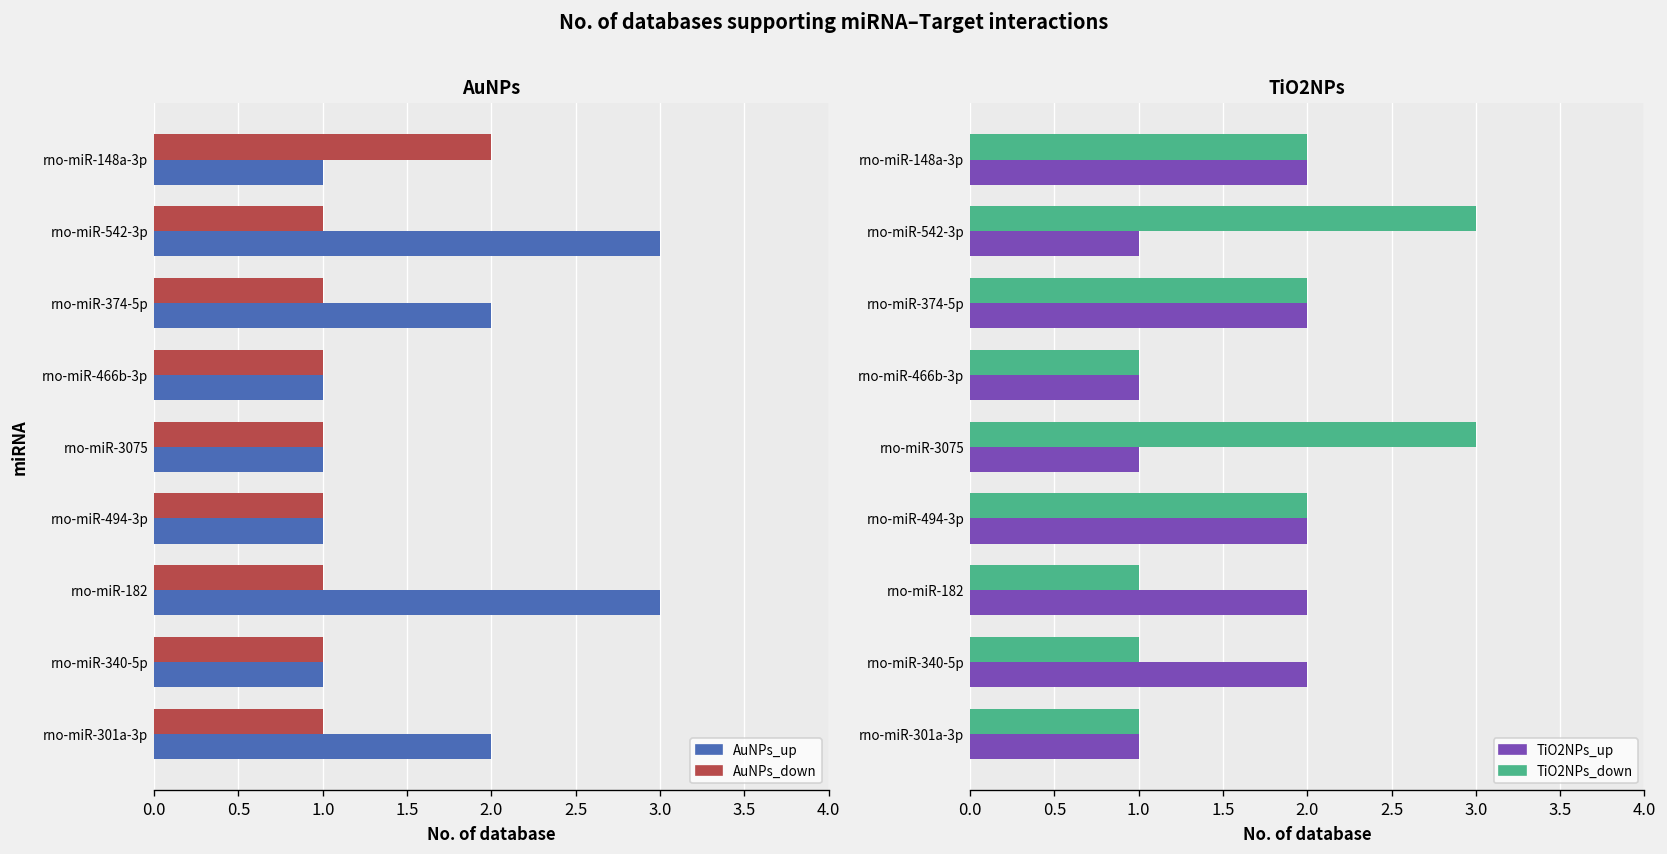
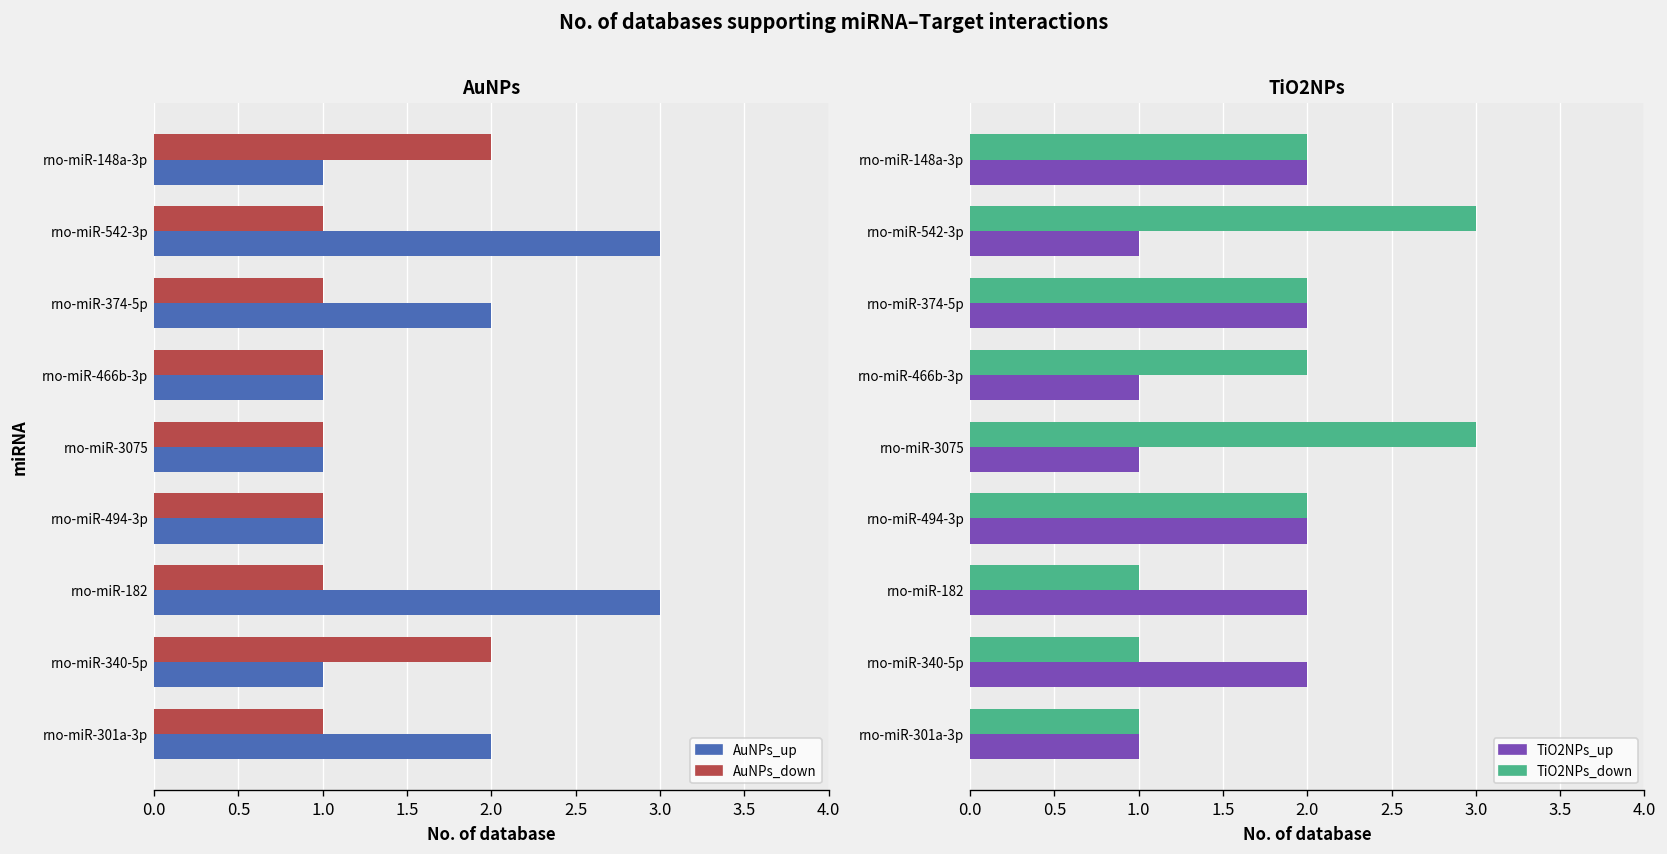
  {
    "AuNPs": {
      "AuNPs_up": {
        "rno-miR-148a-3p": 1,
        "rno-miR-542-3p": 3,
        "rno-miR-374-5p": 2,
        "rno-miR-466b-3p": 1,
        "rno-miR-3075": 1,
        "rno-miR-494-3p": 1,
        "rno-miR-182": 3,
        "rno-miR-340-5p": 1,
        "rno-miR-301a-3p": 2
      },
      "AuNPs_down": {
        "rno-miR-148a-3p": 2,
        "rno-miR-542-3p": 1,
        "rno-miR-374-5p": 1,
        "rno-miR-466b-3p": 1,
        "rno-miR-3075": 1,
        "rno-miR-494-3p": 1,
        "rno-miR-182": 1,
-       "rno-miR-340-5p": 1,
+       "rno-miR-340-5p": 2,
        "rno-miR-301a-3p": 1
      }
    },
    "TiO2NPs": {
      "TiO2NPs_up": {
        "rno-miR-148a-3p": 2,
        "rno-miR-542-3p": 1,
        "rno-miR-374-5p": 2,
        "rno-miR-466b-3p": 1,
        "rno-miR-3075": 1,
        "rno-miR-494-3p": 2,
        "rno-miR-182": 2,
        "rno-miR-340-5p": 2,
        "rno-miR-301a-3p": 1
      },
      "TiO2NPs_down": {
        "rno-miR-148a-3p": 2,
        "rno-miR-542-3p": 3,
        "rno-miR-374-5p": 2,
-       "rno-miR-466b-3p": 1,
+       "rno-miR-466b-3p": 2,
        "rno-miR-3075": 3,
        "rno-miR-494-3p": 2,
        "rno-miR-182": 1,
        "rno-miR-340-5p": 1,
        "rno-miR-301a-3p": 1
      }
    }
  }
